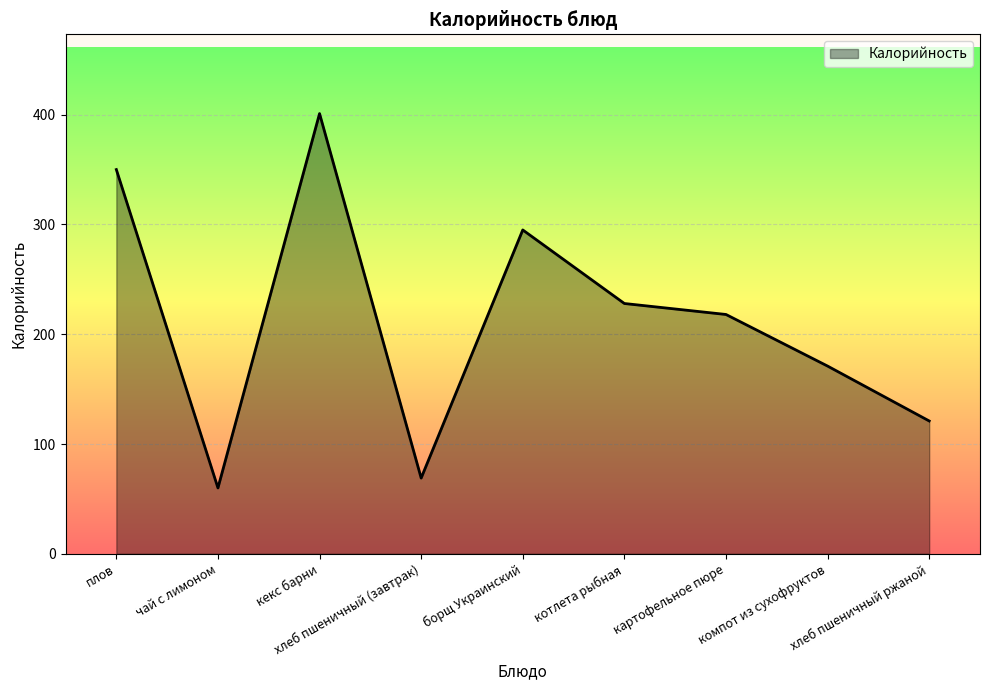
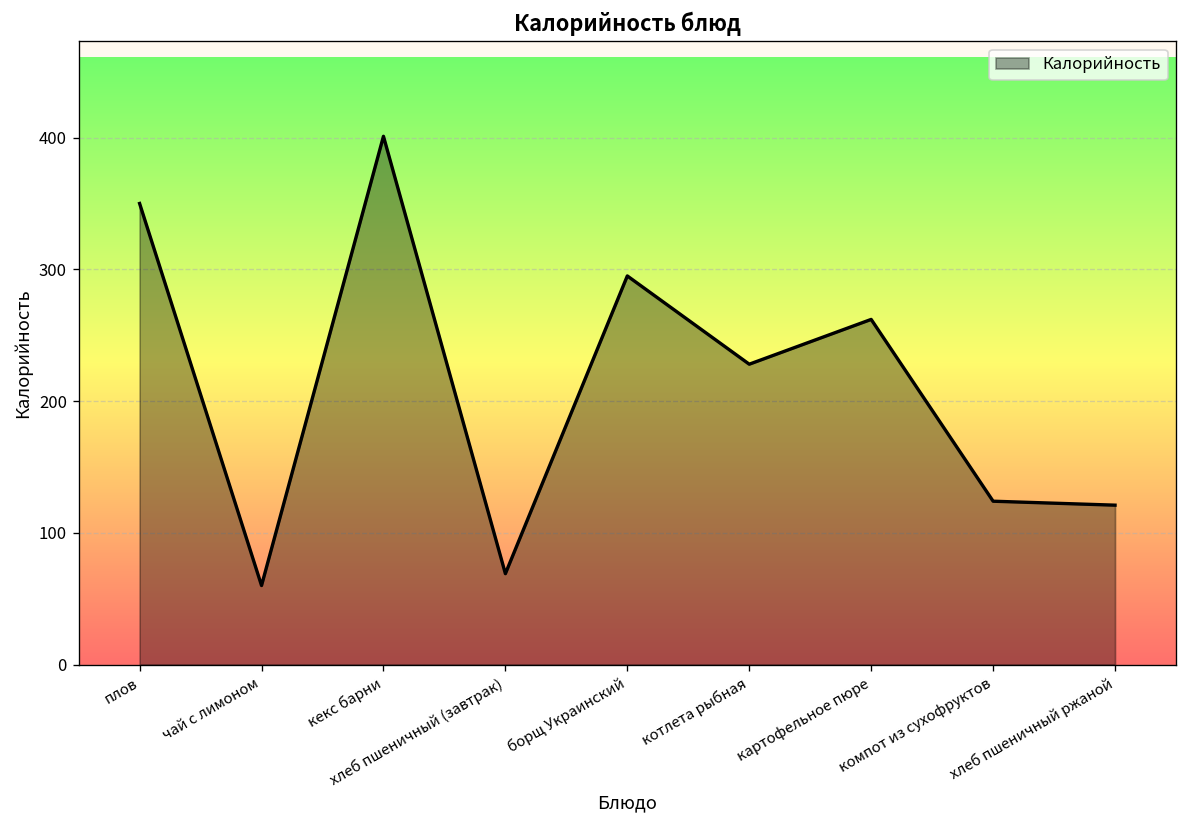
  {
    "плов": 350,
    "чай с лимоном": 60,
    "кекс барни": 401,
    "хлеб пшеничный (завтрак)": 69,
    "борщ Украинский": 295,
    "котлета рыбная": 228,
-   "картофельное пюре": 218,
-   "компот из сухофруктов": 171,
+   "картофельное пюре": 262,
+   "компот из сухофруктов": 124,
    "хлеб пшеничный ржаной": 121
  }
